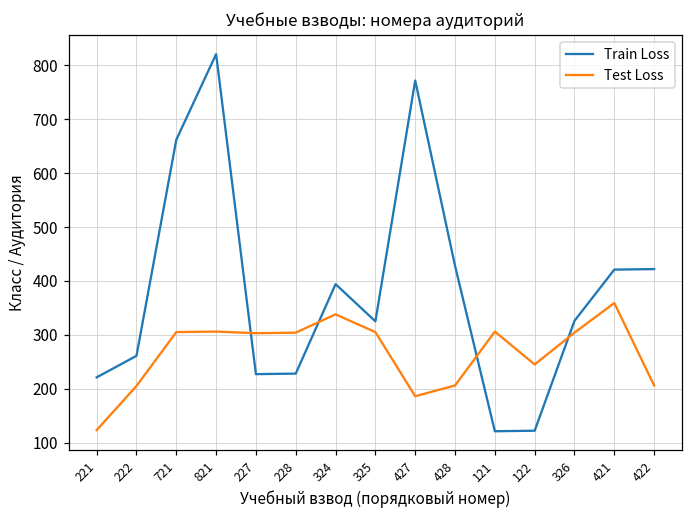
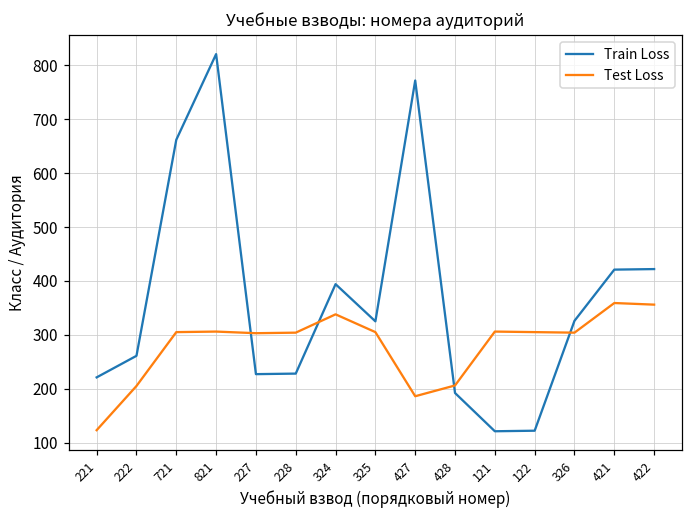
  {
    "Train Loss": {
      "221": 220,
      "222": 260,
      "721": 660,
      "821": 820,
      "227": 230,
      "228": 230,
      "324": 390,
      "325": 330,
      "427": 770,
-     "428": 430,
+     "428": 190,
      "121": 120,
      "122": 120,
      "326": 330,
      "421": 420,
      "422": 420
    },
    "Test Loss": {
      "221": 120,
      "222": 210,
      "721": 310,
      "821": 310,
      "227": 300,
      "228": 300,
      "324": 340,
      "325": 310,
      "427": 190,
      "428": 210,
      "121": 310,
-     "122": 250,
+     "122": 310,
      "326": 300,
      "421": 360,
-     "422": 210
+     "422": 360
    }
  }
